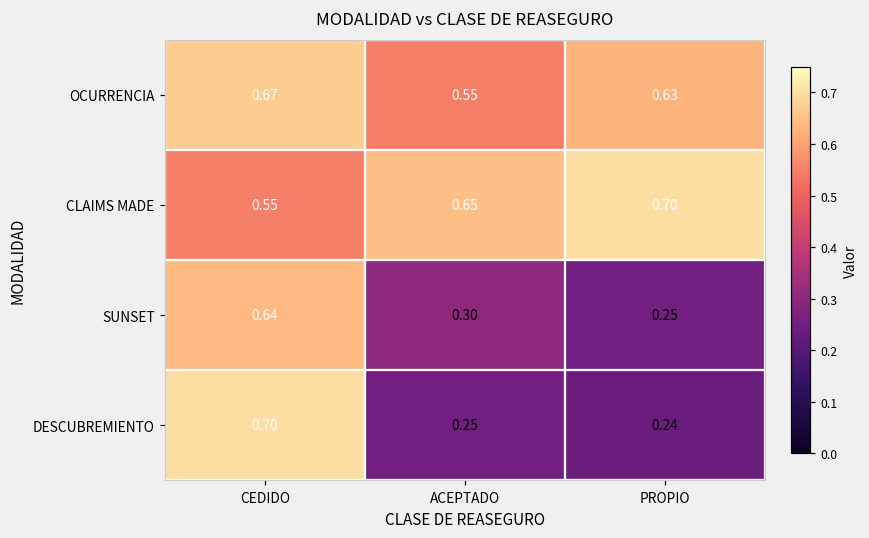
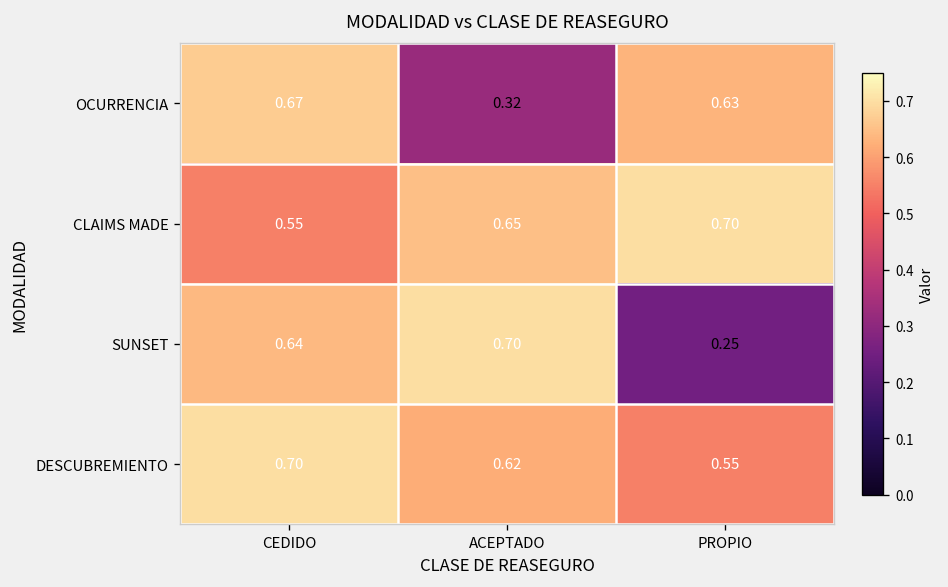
  {
    "OCURRENCIA": {
      "CEDIDO": 0.67,
-     "ACEPTADO": 0.55,
+     "ACEPTADO": 0.32,
      "PROPIO": 0.63
    },
    "CLAIMS MADE": {
      "CEDIDO": 0.55,
      "ACEPTADO": 0.65,
      "PROPIO": 0.70
    },
    "SUNSET": {
      "CEDIDO": 0.64,
-     "ACEPTADO": 0.30,
+     "ACEPTADO": 0.70,
      "PROPIO": 0.25
    },
    "DESCUBREMIENTO": {
      "CEDIDO": 0.70,
-     "ACEPTADO": 0.25,
-     "PROPIO": 0.24
+     "ACEPTADO": 0.62,
+     "PROPIO": 0.55
    }
  }
